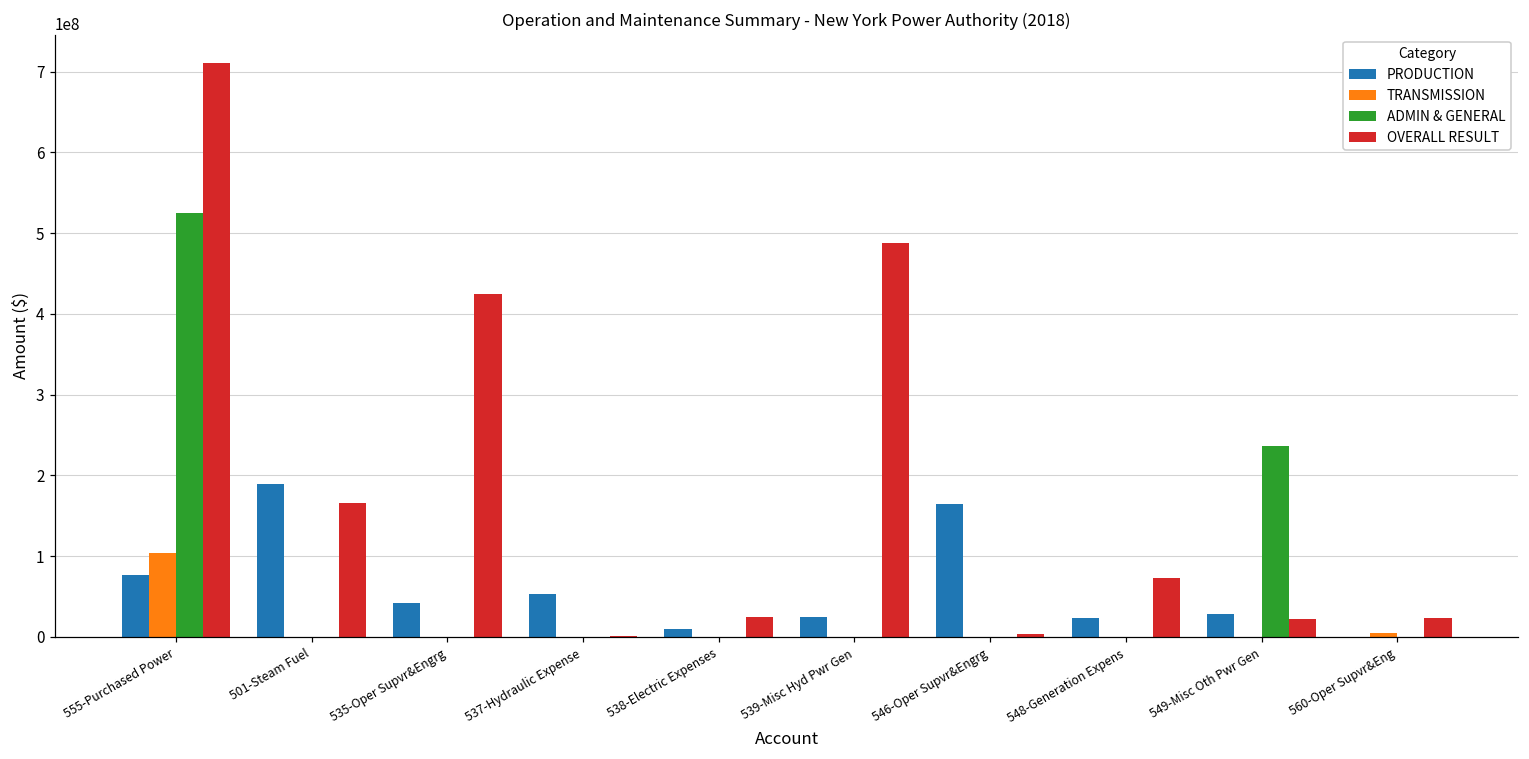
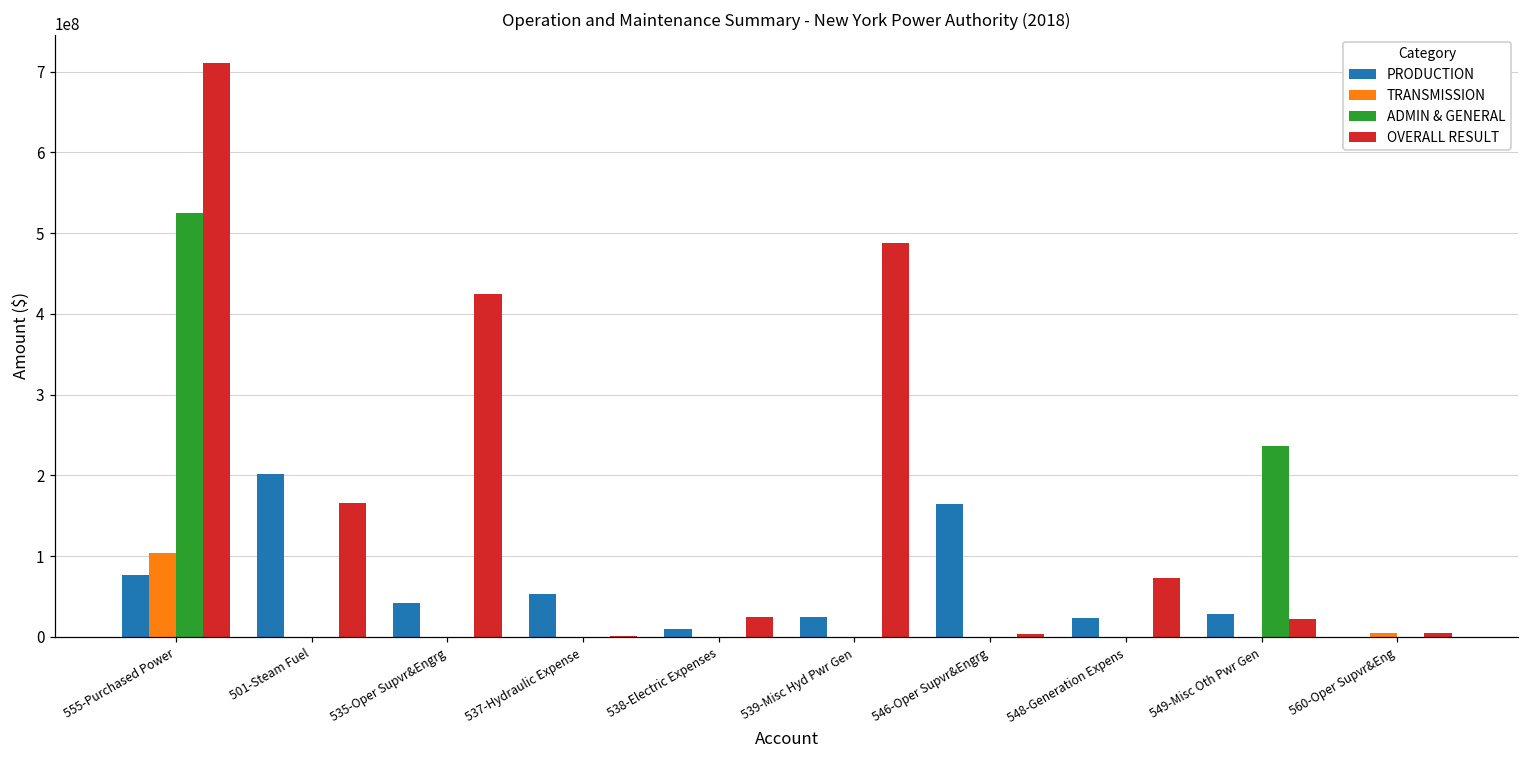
  {
    "PRODUCTION": {
      "555-Purchased Power": 80000000,
-     "501-Steam Fuel": 190000000,
+     "501-Steam Fuel": 200000000,
      "535-Oper Supvr&Engrg": 40000000,
      "537-Hydraulic Expense": 50000000,
      "538-Electric Expenses": 10000000,
      "539-Misc Hyd Pwr Gen": 20000000,
      "546-Oper Supvr&Engrg": 160000000,
      "548-Generation Expens": 20000000,
      "549-Misc Oth Pwr Gen": 30000000,
      "560-Oper Supvr&Eng": 0
    },
    "TRANSMISSION": {
      "555-Purchased Power": 100000000,
      "501-Steam Fuel": 0,
      "535-Oper Supvr&Engrg": 0,
      "537-Hydraulic Expense": 0,
      "538-Electric Expenses": 0,
      "539-Misc Hyd Pwr Gen": 0,
      "546-Oper Supvr&Engrg": 0,
      "548-Generation Expens": 0,
      "549-Misc Oth Pwr Gen": 0,
      "560-Oper Supvr&Eng": 10000000
    },
    "ADMIN & GENERAL": {
      "555-Purchased Power": 520000000,
      "535-Oper Supvr&Engrg": 0,
      "537-Hydraulic Expense": 0,
      "538-Electric Expenses": 0,
      "539-Misc Hyd Pwr Gen": 0,
      "546-Oper Supvr&Engrg": 0,
      "548-Generation Expens": 0,
      "549-Misc Oth Pwr Gen": 240000000,
      "560-Oper Supvr&Eng": 0
    },
    "OVERALL RESULT": {
      "555-Purchased Power": 710000000,
      "501-Steam Fuel": 170000000,
      "535-Oper Supvr&Engrg": 420000000,
      "538-Electric Expenses": 20000000,
      "539-Misc Hyd Pwr Gen": 490000000,
      "548-Generation Expens": 70000000,
      "549-Misc Oth Pwr Gen": 20000000,
-     "560-Oper Supvr&Eng": 20000000
+     "560-Oper Supvr&Eng": 10000000
    }
  }
